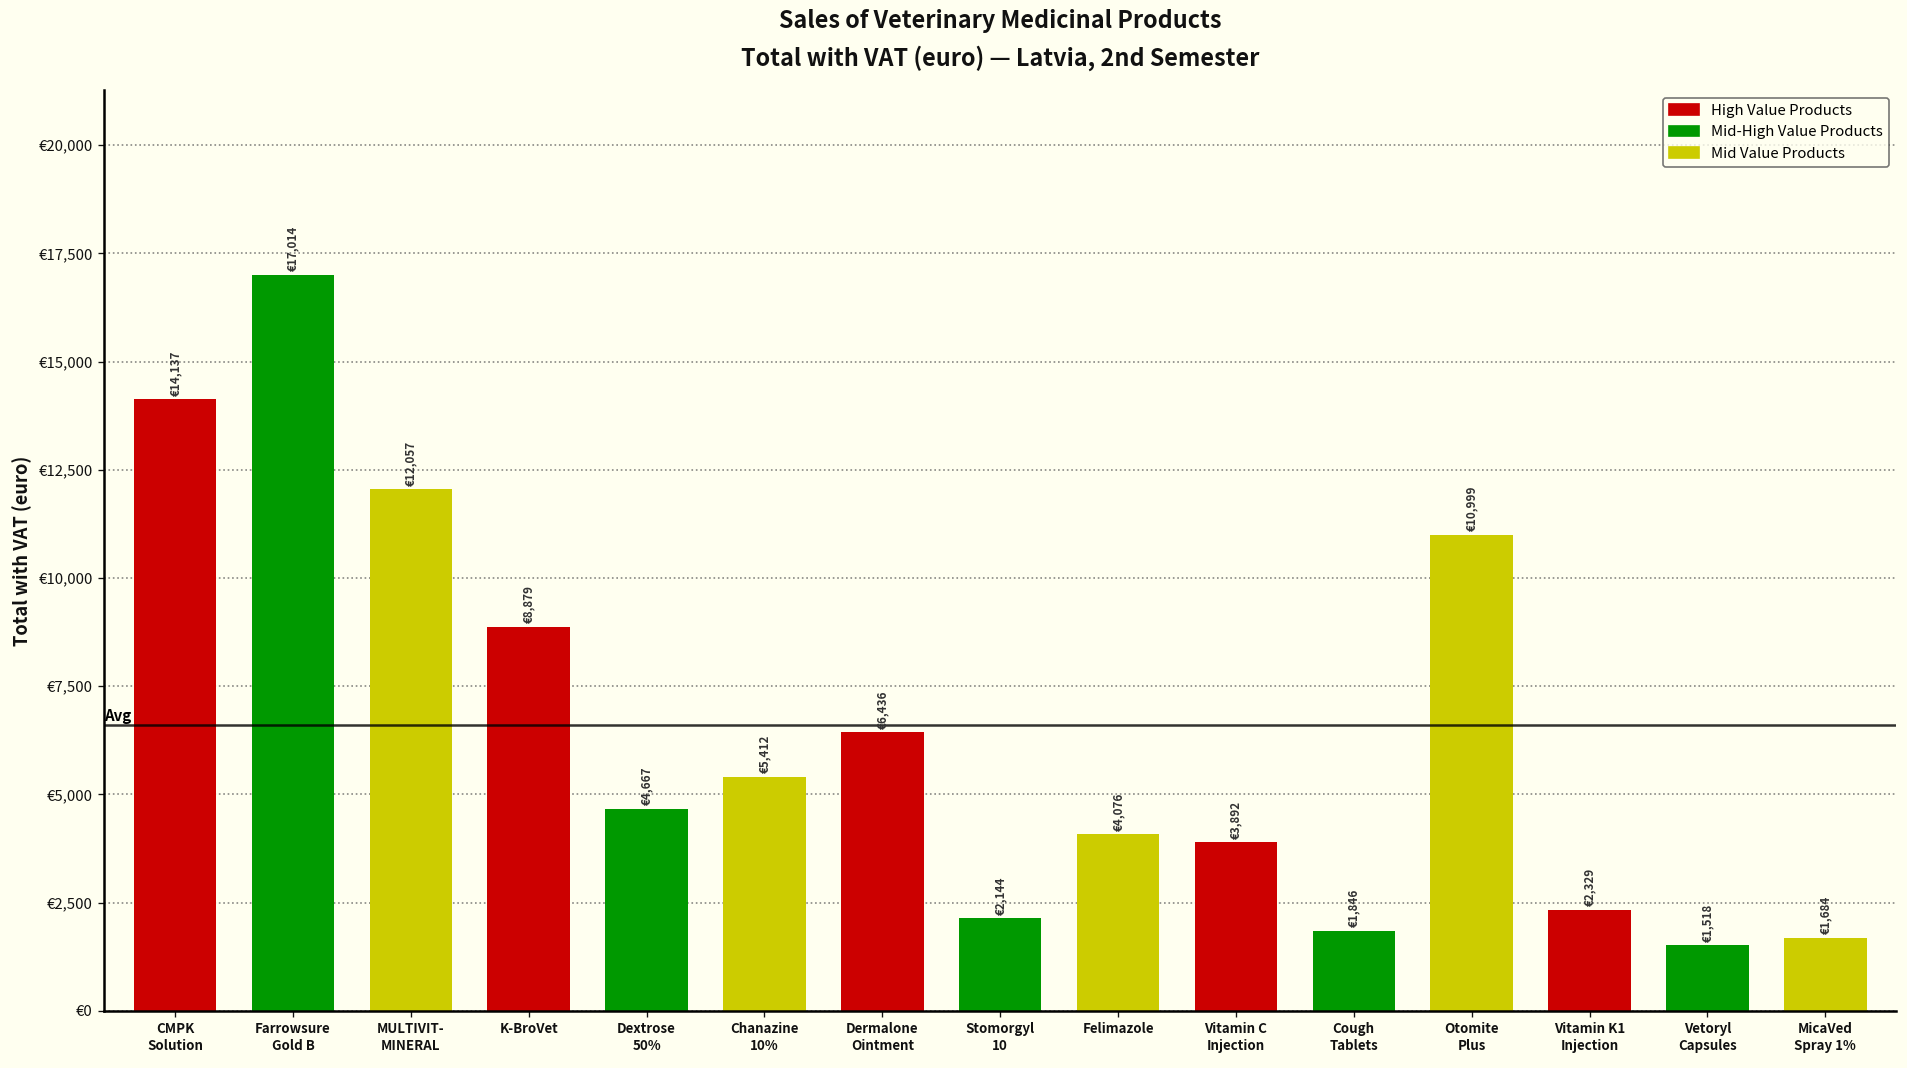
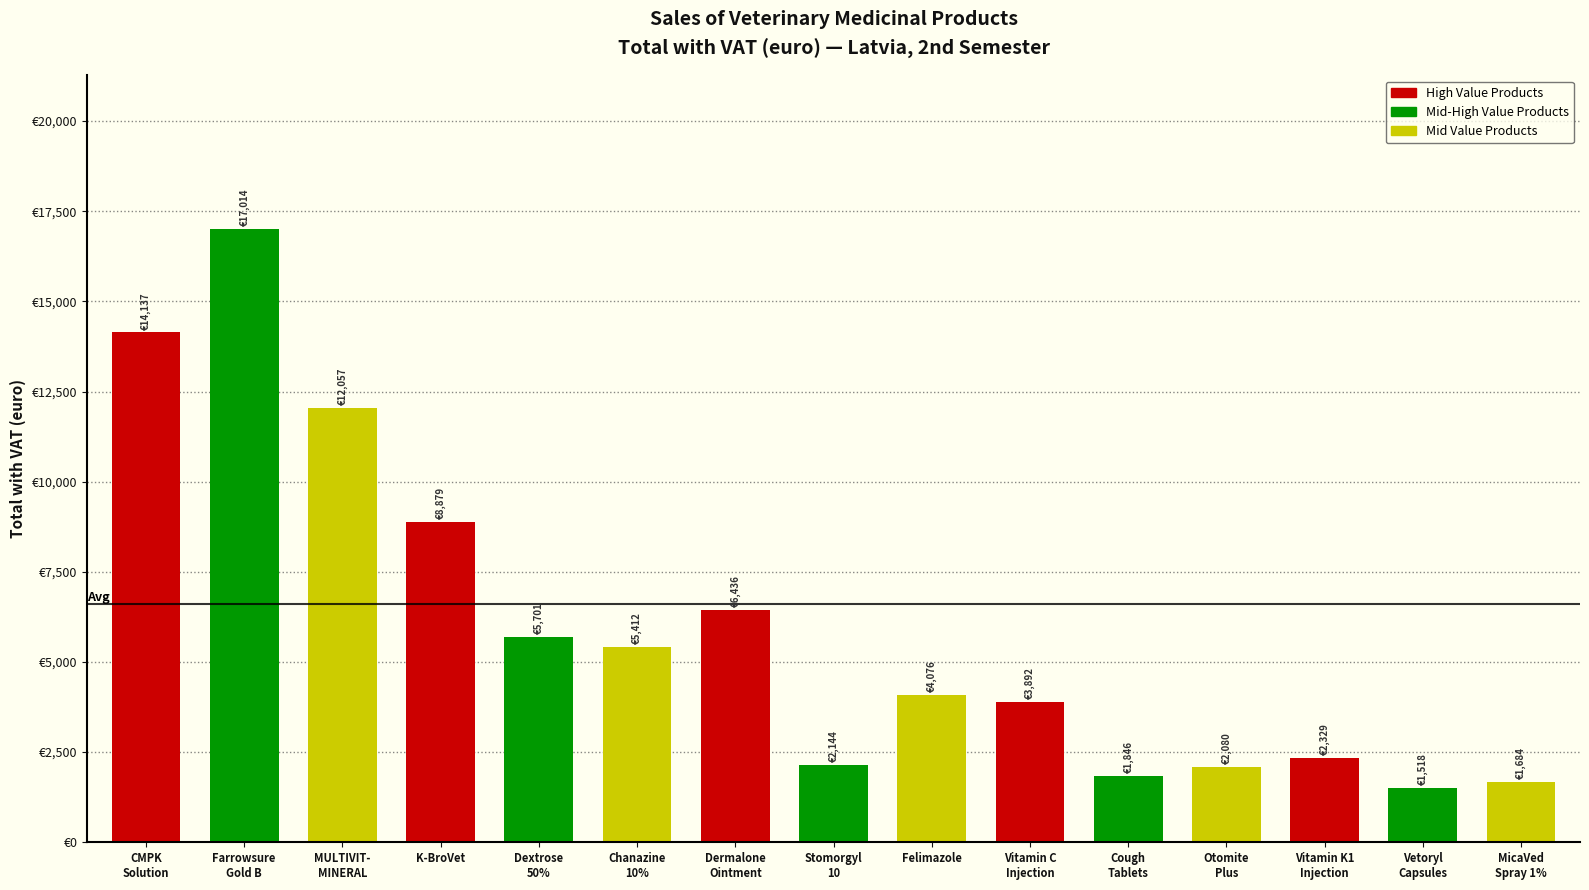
  {
    "CMPK Solution": "€14,137",
    "Farrowsure Gold B": "€17,014",
    "MULTIVIT- MINERAL": "€12,057",
    "K-BroVet": "€8,879",
-   "Dextrose 50%": "€4,667",
+   "Dextrose 50%": "€5,701",
    "Chanazine 10%": "€5,412",
    "Dermalone Ointment": "€6,436",
    "Stomorgyl 10": "€2,144",
    "Felimazole": "€4,076",
    "Vitamin C Injection": "€3,892",
    "Cough Tablets": "€1,846",
-   "Otomite Plus": "€10,999",
+   "Otomite Plus": "€2,080",
    "Vitamin K1 Injection": "€2,329",
    "Vetoryl Capsules": "€1,518",
    "MicaVed Spray 1%": "€1,684"
  }
